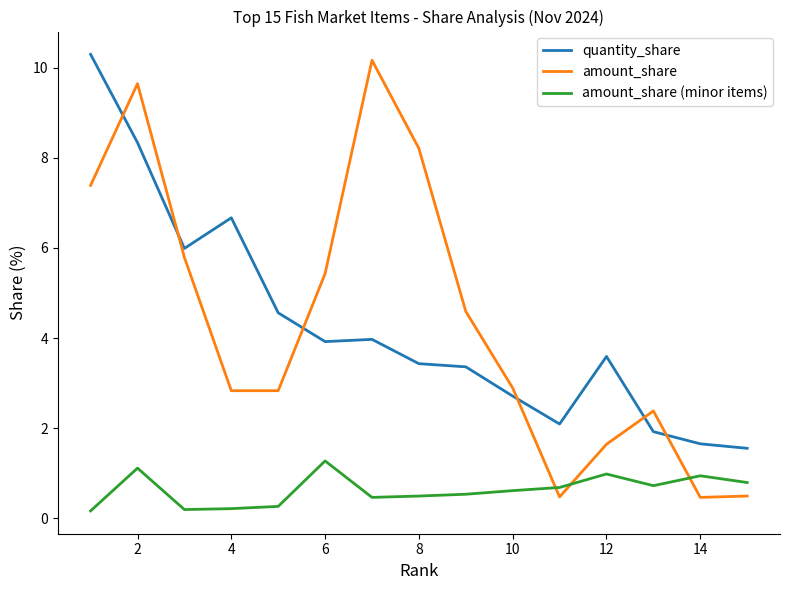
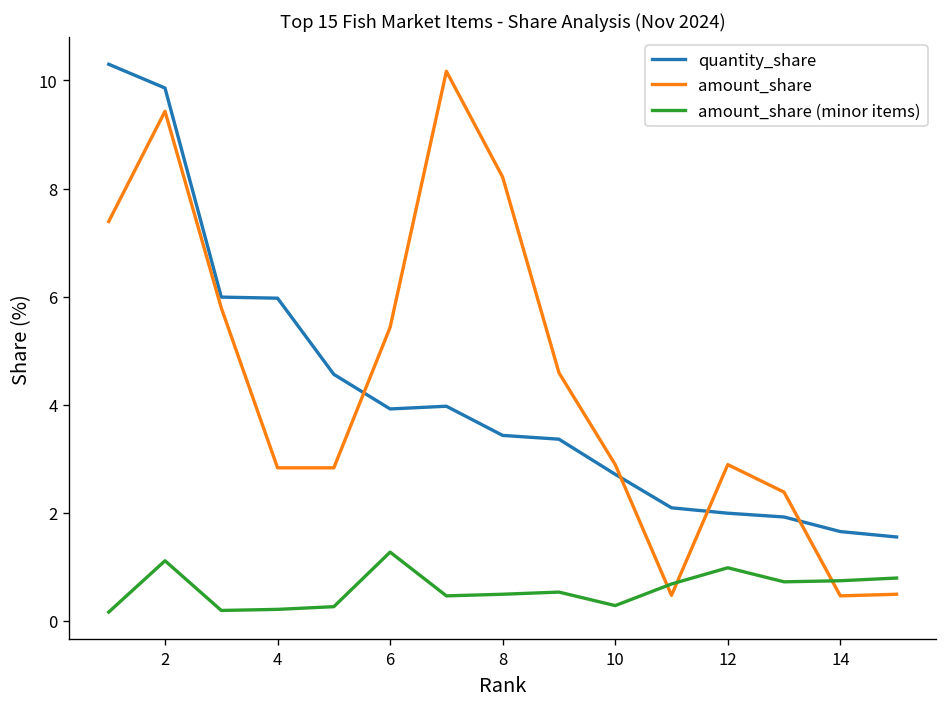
  {
    "quantity_share": {
-     "2": 8.3,
-     "4": 6.7,
+     "2": 9.9,
+     "4": 6.0,
      "6": 3.9,
      "8": 3.4,
      "10": 2.7,
-     "12": 3.6,
+     "12": 2.0,
      "14": 1.7
    },
    "amount_share": {
-     "2": 9.7,
+     "2": 9.4,
      "4": 2.8,
      "6": 5.4,
      "8": 8.2,
      "10": 2.9,
-     "12": 1.6,
+     "12": 2.9,
      "14": 0.5
    },
    "amount_share (minor items)": {
      "2": 1.1,
      "4": 0.2,
      "6": 1.3,
      "8": 0.5,
-     "10": 0.6,
+     "10": 0.3,
      "12": 1.0,
-     "14": 0.9
+     "14": 0.7
    }
  }
